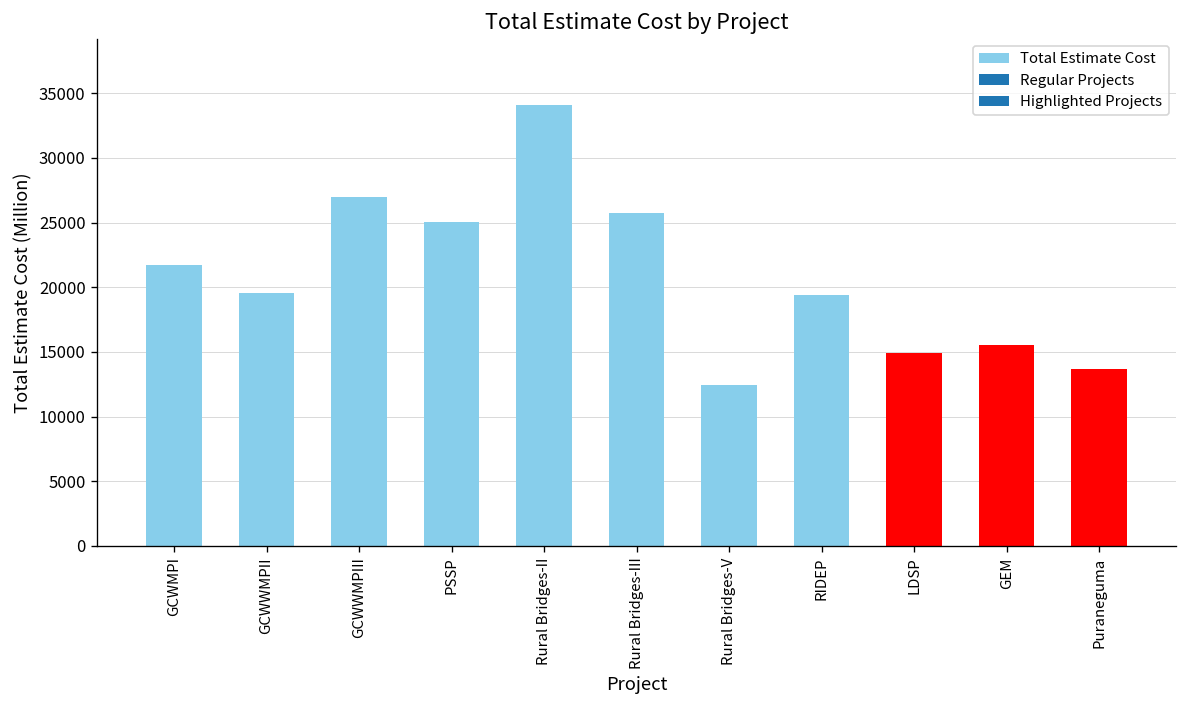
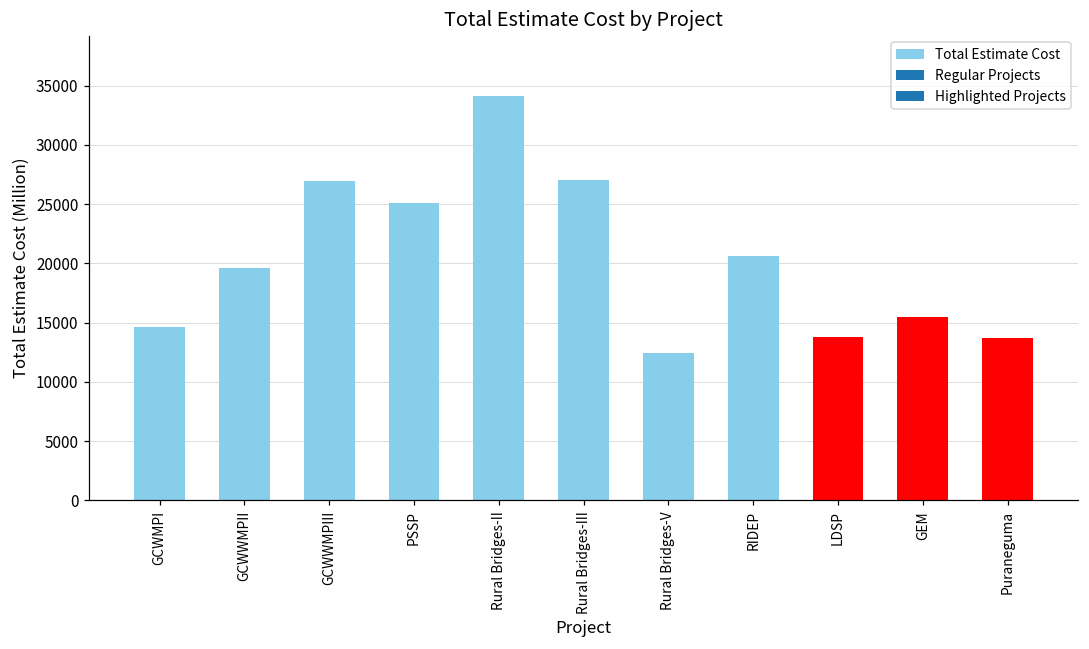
  {
-   "GCWMPI": 21700,
+   "GCWMPI": 14700,
    "GCWWMPII": 19600,
    "GCWWMPIII": 27000,
    "PSSP": 25000,
    "Rural Bridges-II": 34100,
-   "Rural Bridges-III": 25700,
+   "Rural Bridges-III": 27000,
    "Rural Bridges-V": 12400,
-   "RIDEP": 19400,
-   "LDSP": 14900,
+   "RIDEP": 20600,
+   "LDSP": 13800,
    "GEM": 15500,
    "Puraneguma": 13700
  }
